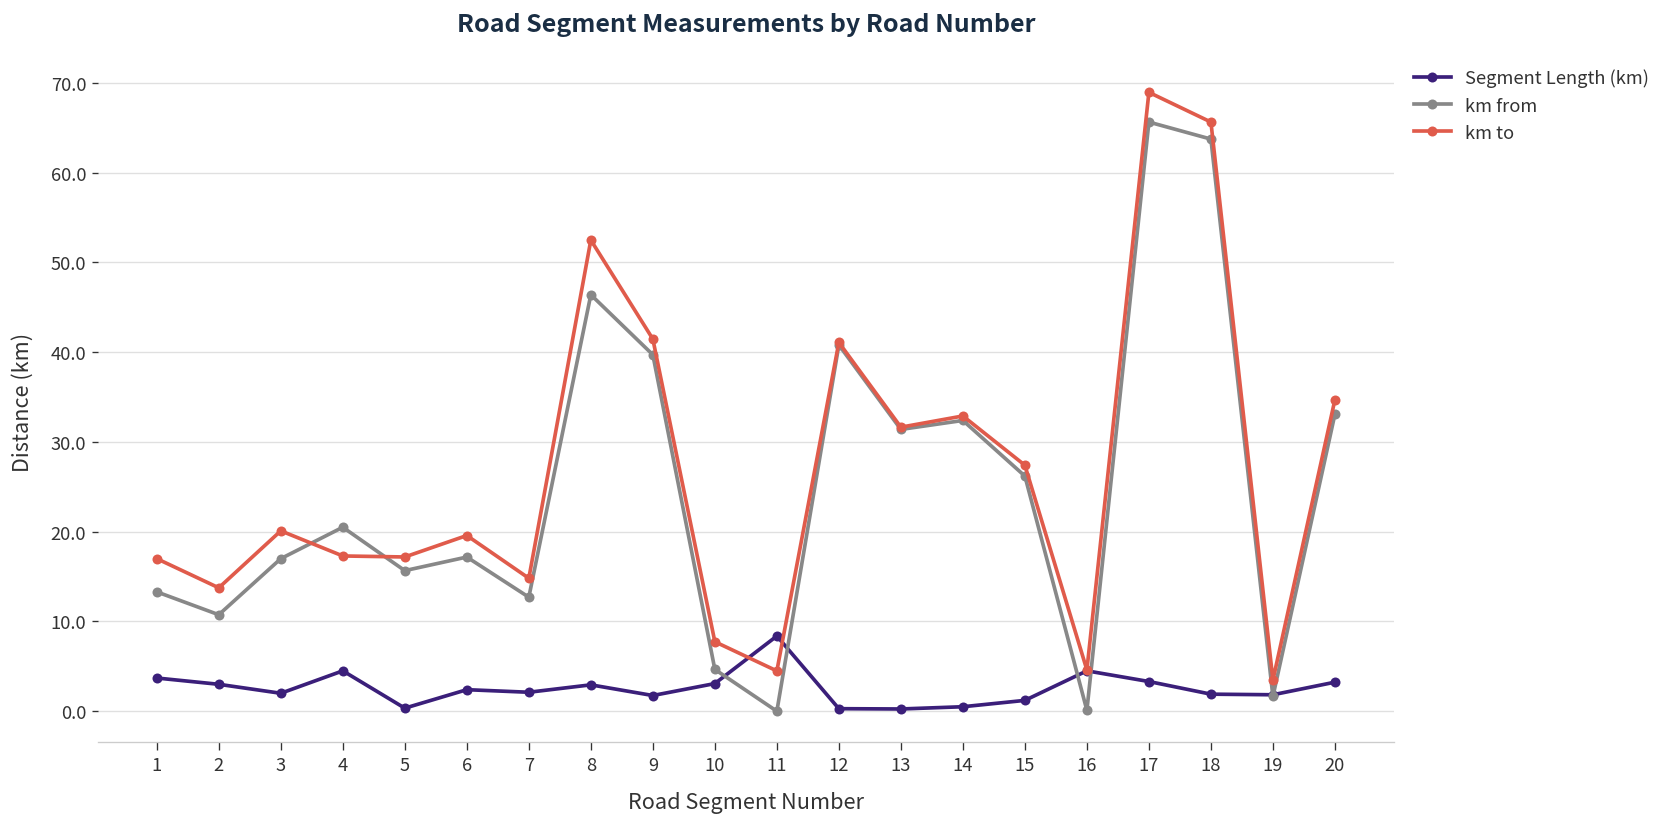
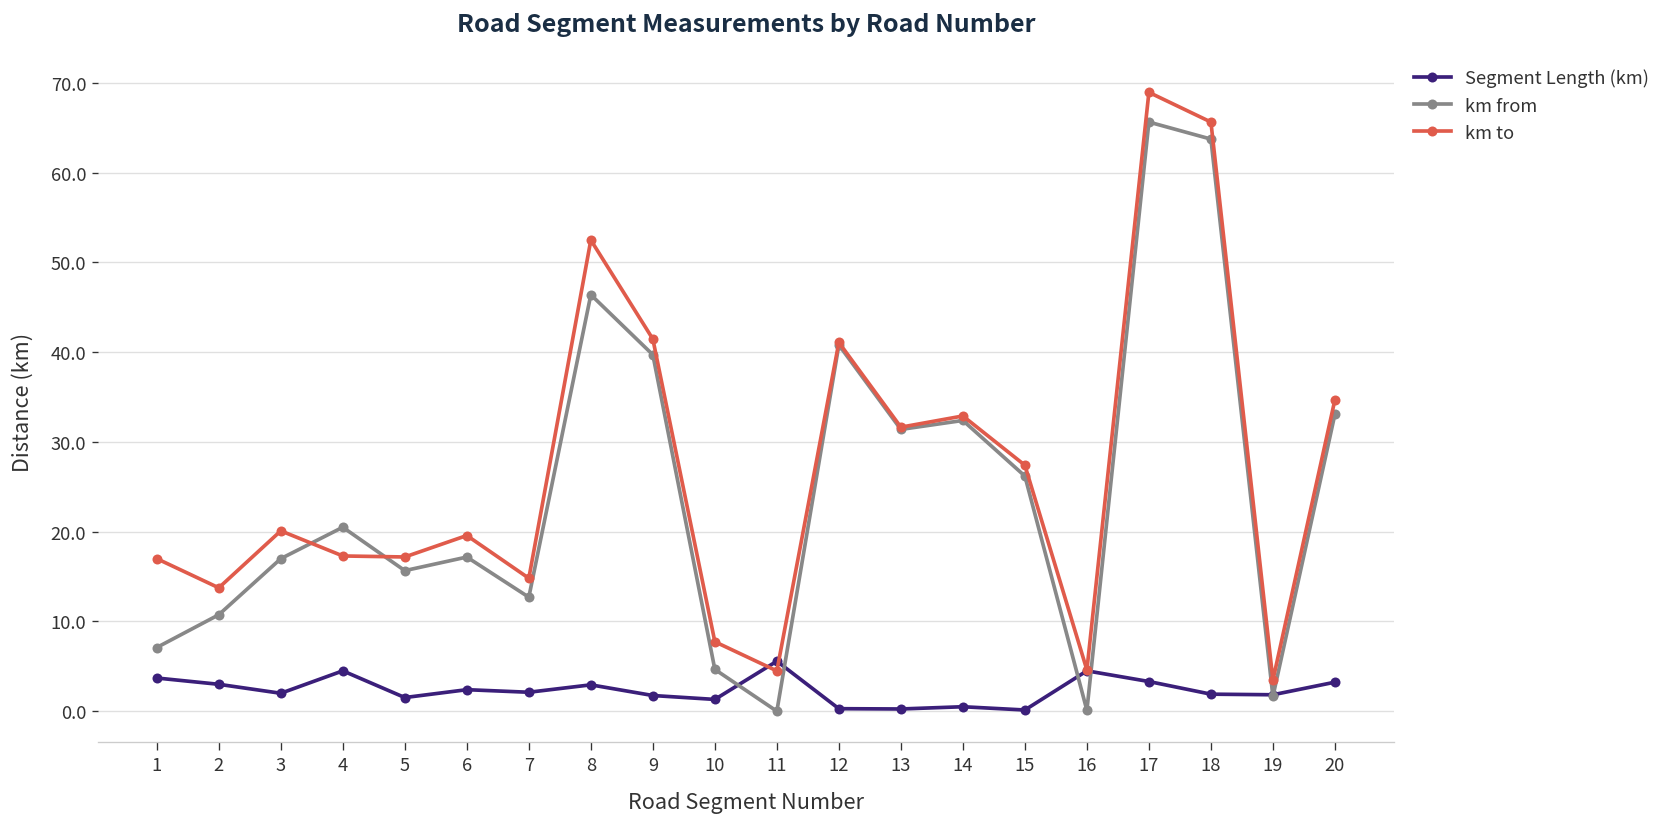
  {
    "Segment Length (km)": {
      "1": 4,
      "2": 3,
      "3": 2,
      "4": 5,
-     "5": 0,
+     "5": 2,
      "6": 2,
      "7": 2,
      "8": 3,
      "9": 2,
-     "10": 3,
-     "11": 8,
+     "10": 1,
+     "11": 6,
      "12": 0,
      "13": 0,
      "14": 1,
-     "15": 1,
+     "15": 0,
      "17": 3,
      "18": 2,
      "20": 3
    },
    "km from": {
-     "1": 13,
+     "1": 7,
      "2": 11,
      "3": 17,
      "4": 21,
      "5": 16,
      "6": 17,
      "7": 13,
      "8": 46,
      "9": 40,
      "10": 5,
      "11": 0,
      "14": 32,
      "15": 26,
      "16": 0,
      "17": 66,
      "18": 64,
      "20": 33
    },
    "km to": {
      "1": 17,
      "2": 14,
      "3": 20,
      "4": 17,
      "5": 17,
      "6": 20,
      "7": 15,
      "8": 53,
      "9": 41,
      "10": 8,
      "11": 4,
      "14": 33,
      "15": 27,
      "17": 69,
      "18": 66,
      "19": 3,
      "20": 35
    }
  }
